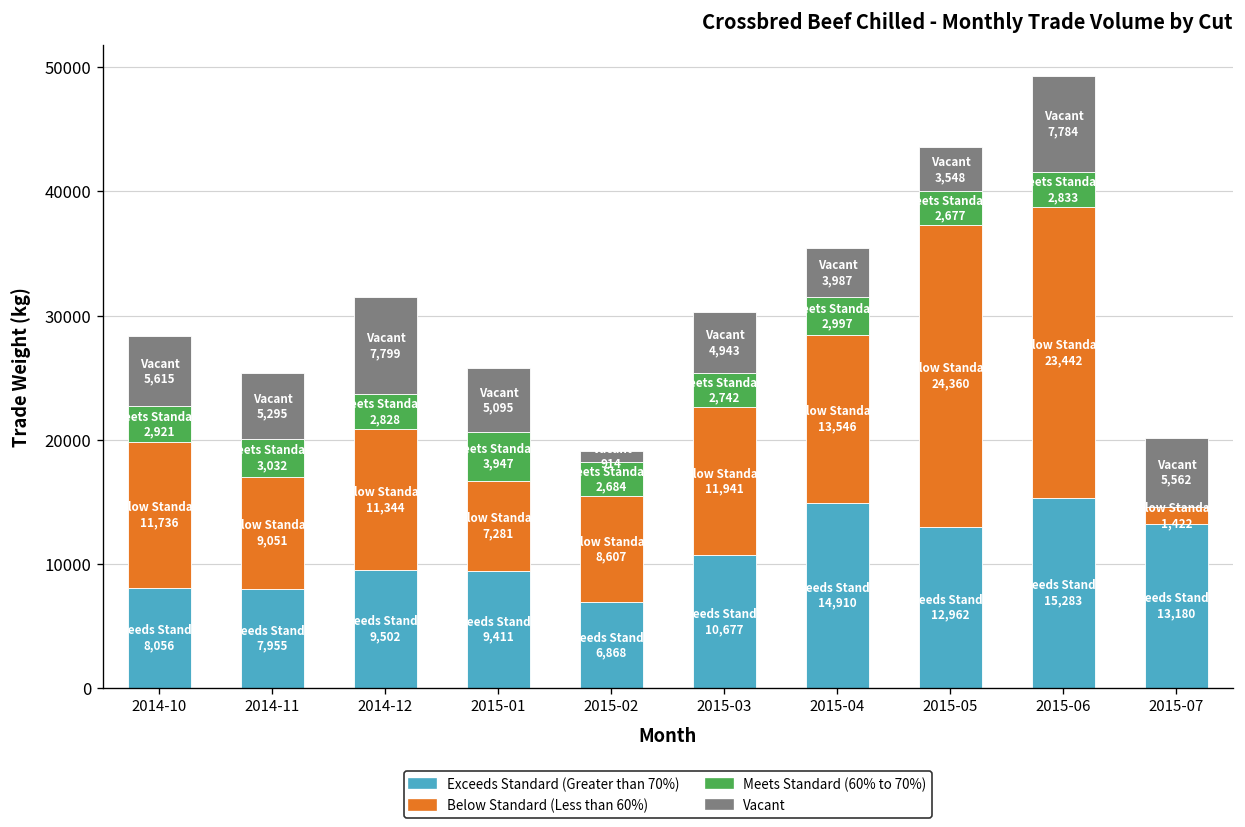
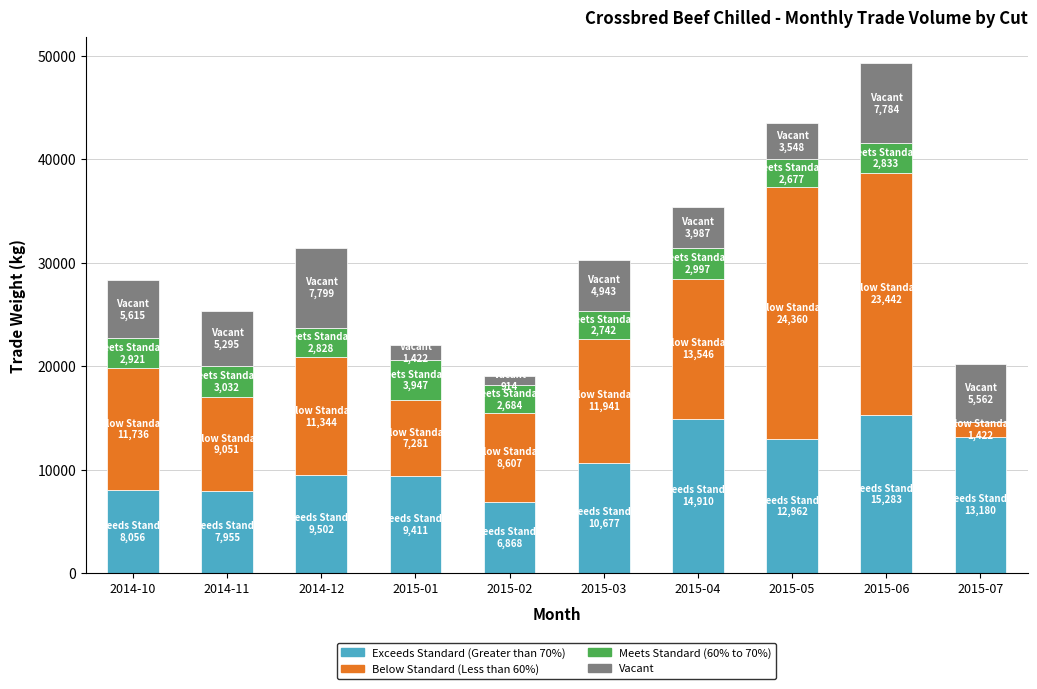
  {
    "Exceeds Standard (Greater than 70%)": {
      "2014-10": "8,056",
      "2014-11": "7,955",
      "2014-12": "9,502",
      "2015-01": "9,411",
      "2015-02": "6,868",
      "2015-03": "10,677",
      "2015-04": "14,910",
      "2015-05": "12,962",
      "2015-06": "15,283",
      "2015-07": "13,180"
    },
    "Below Standard (Less than 60%)": {
      "2014-10": "11,736",
      "2014-11": "9,051",
      "2014-12": "11,344",
      "2015-01": "7,281",
      "2015-02": "8,607",
      "2015-03": "11,941",
      "2015-04": "13,546",
      "2015-05": "24,360",
      "2015-06": "23,442",
      "2015-07": "1,422"
    },
    "Meets Standard (60% to 70%)": {
      "2014-10": "2,921",
      "2014-11": "3,032",
      "2014-12": "2,828",
      "2015-01": "3,947",
      "2015-02": "2,684",
      "2015-03": "2,742",
      "2015-04": "2,997",
      "2015-05": "2,677",
      "2015-06": "2,833"
    },
    "Vacant": {
      "2014-10": "5,615",
      "2014-11": "5,295",
      "2014-12": "7,799",
-     "2015-01": "5,095",
+     "2015-01": "1,422",
      "2015-02": "914",
      "2015-03": "4,943",
      "2015-04": "3,987",
      "2015-05": "3,548",
      "2015-06": "7,784",
      "2015-07": "5,562"
    }
  }
